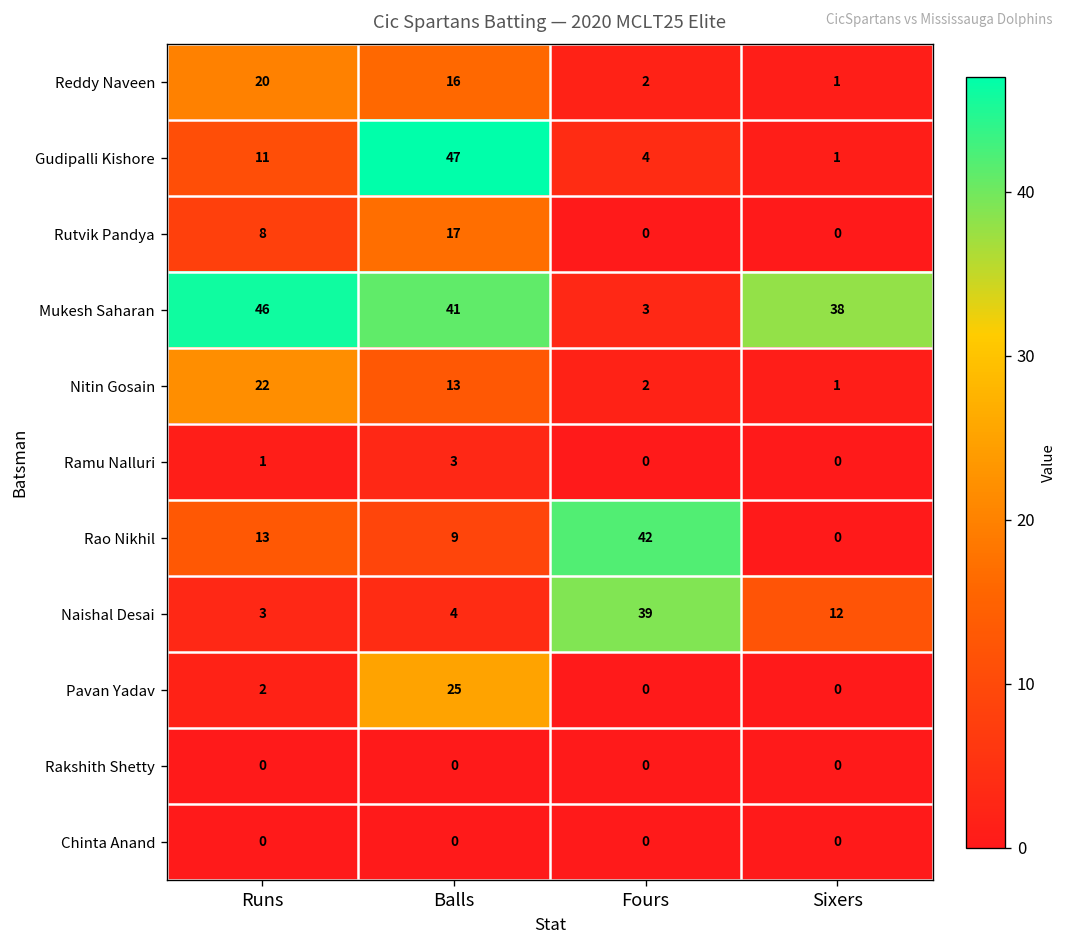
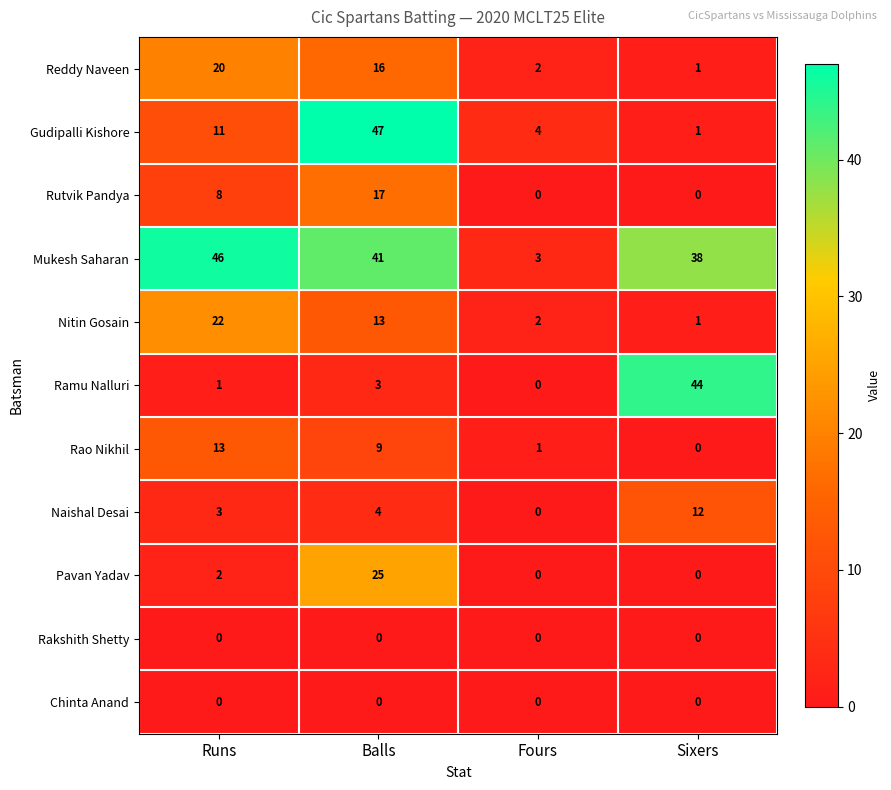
  {
    "Reddy Naveen": {
      "Runs": 20,
      "Balls": 16,
      "Fours": 2,
      "Sixers": 1
    },
    "Gudipalli Kishore": {
      "Runs": 11,
      "Balls": 47,
      "Fours": 4,
      "Sixers": 1
    },
    "Rutvik Pandya": {
      "Runs": 8,
      "Balls": 17,
      "Fours": 0,
      "Sixers": 0
    },
    "Mukesh Saharan": {
      "Runs": 46,
      "Balls": 41,
      "Fours": 3,
      "Sixers": 38
    },
    "Nitin Gosain": {
      "Runs": 22,
      "Balls": 13,
      "Fours": 2,
      "Sixers": 1
    },
    "Ramu Nalluri": {
      "Runs": 1,
      "Balls": 3,
      "Fours": 0,
-     "Sixers": 0
+     "Sixers": 44
    },
    "Rao Nikhil": {
      "Runs": 13,
      "Balls": 9,
-     "Fours": 42,
+     "Fours": 1,
      "Sixers": 0
    },
    "Naishal Desai": {
      "Runs": 3,
      "Balls": 4,
-     "Fours": 39,
+     "Fours": 0,
      "Sixers": 12
    },
    "Pavan Yadav": {
      "Runs": 2,
      "Balls": 25,
      "Fours": 0,
      "Sixers": 0
    },
    "Rakshith Shetty": {
      "Runs": 0,
      "Balls": 0,
      "Fours": 0,
      "Sixers": 0
    },
    "Chinta Anand": {
      "Runs": 0,
      "Balls": 0,
      "Fours": 0,
      "Sixers": 0
    }
  }
